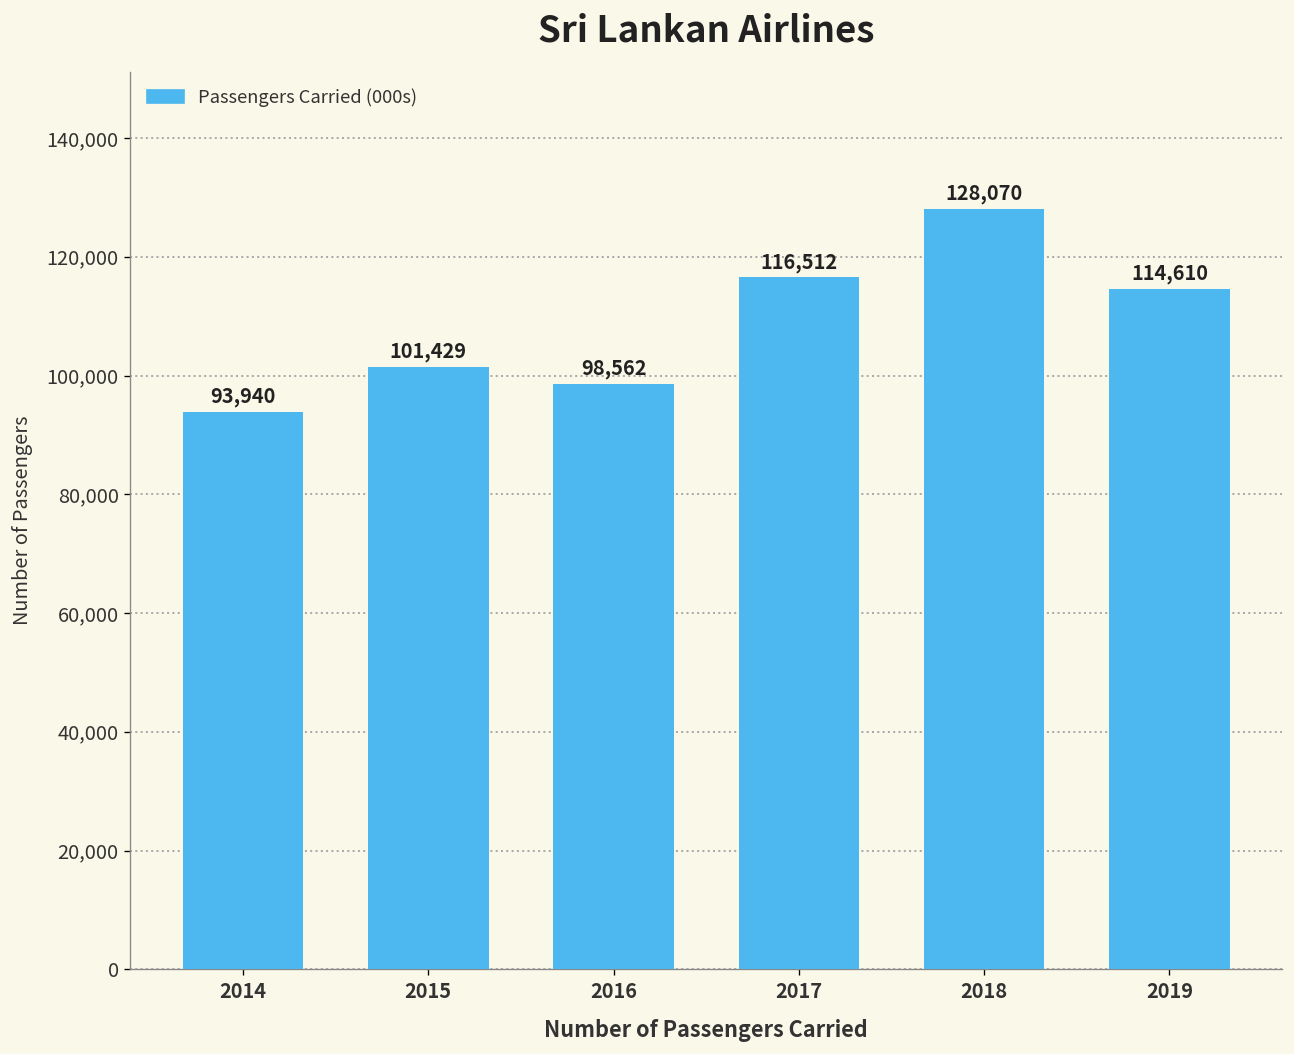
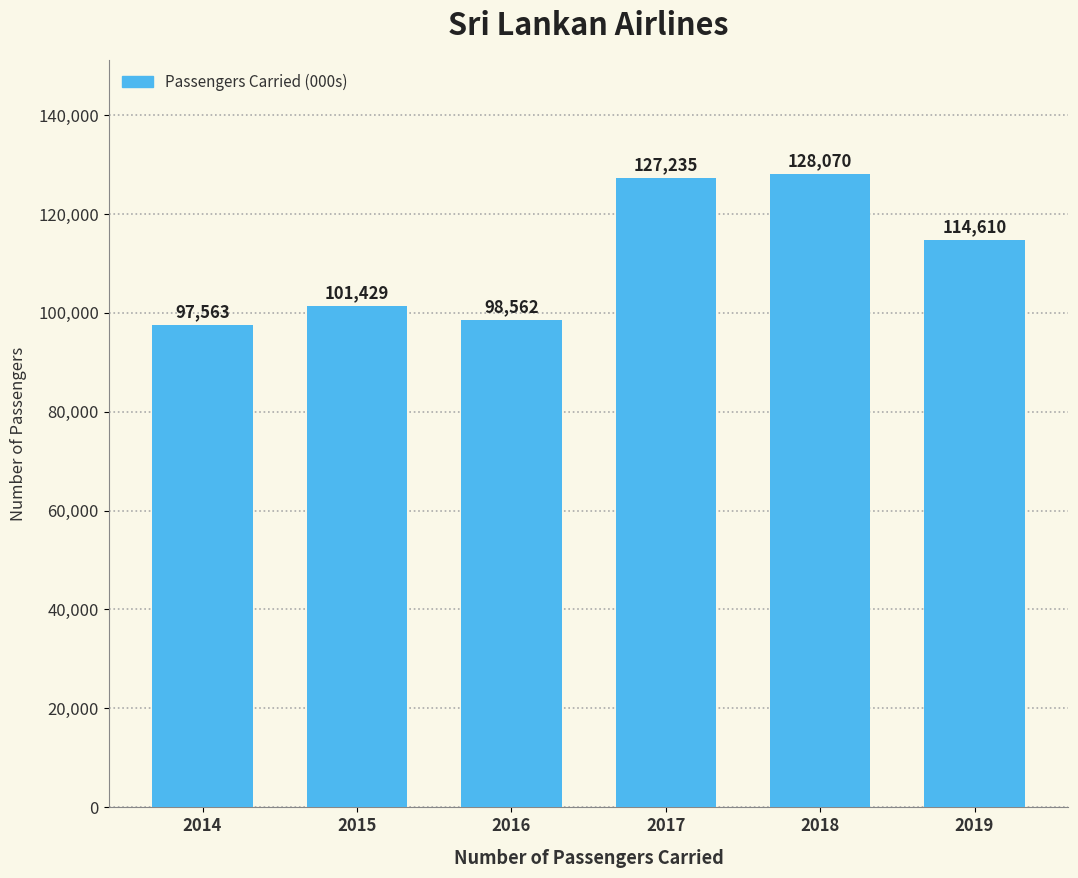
  {
-   "2014": "93,940",
+   "2014": "97,563",
    "2015": "101,429",
    "2016": "98,562",
-   "2017": "116,512",
+   "2017": "127,235",
    "2018": "128,070",
    "2019": "114,610"
  }
